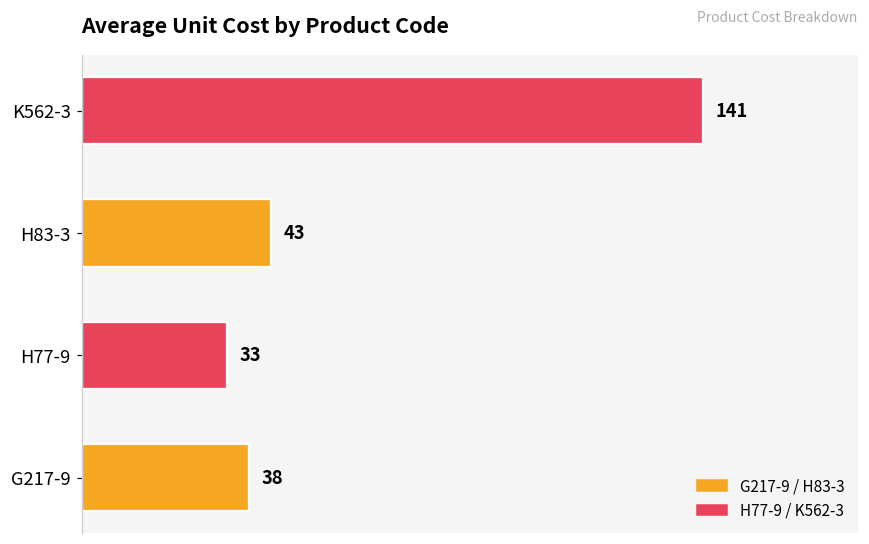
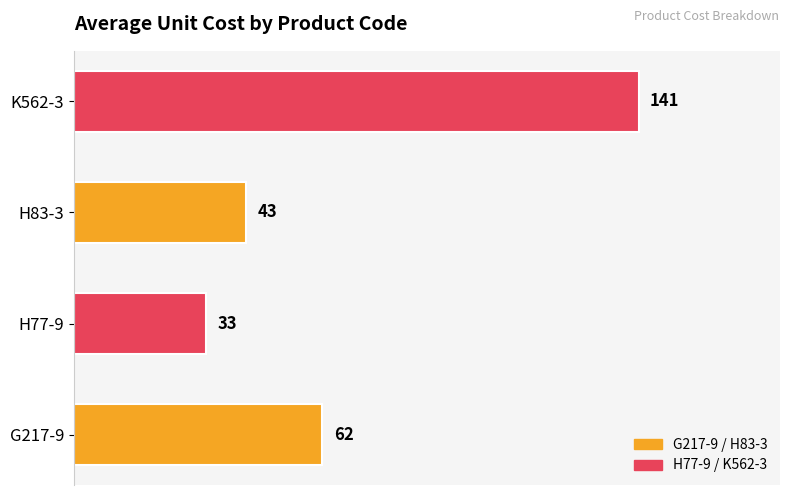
  {
    "K562-3": 141,
    "H83-3": 43,
    "H77-9": 33,
-   "G217-9": 38
+   "G217-9": 62
  }
